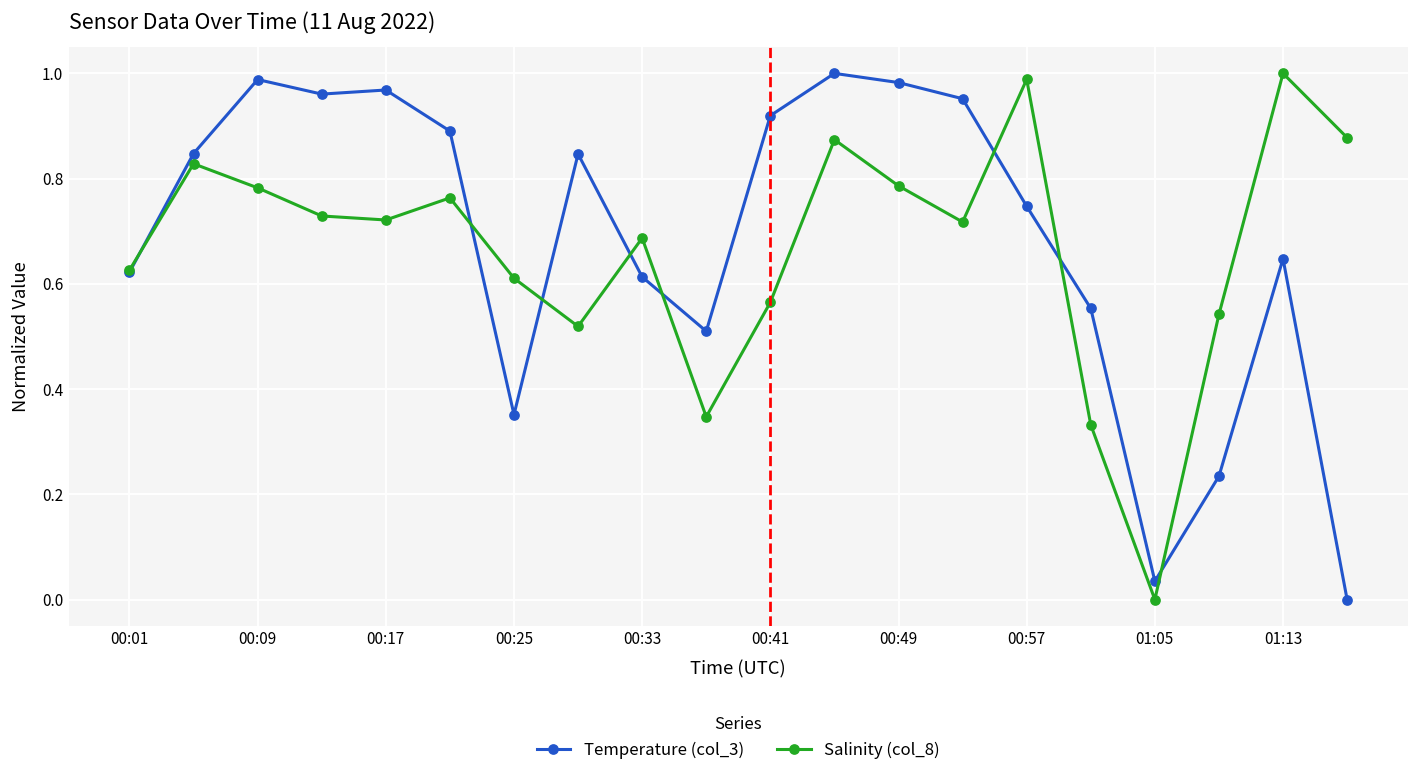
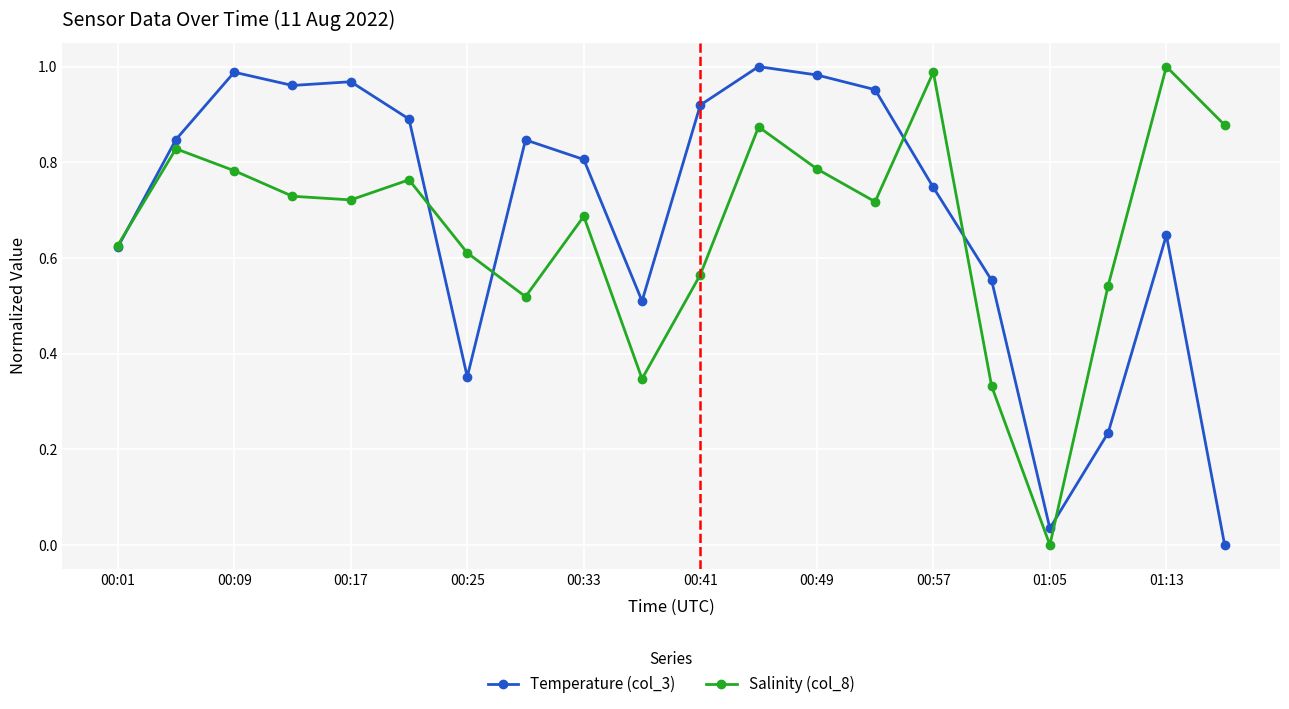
  {
    "Temperature (col_3)": {
      "00:09": 0.99,
      "00:17": 0.97,
      "00:25": 0.35,
-     "00:33": 0.61,
+     "00:33": 0.81,
      "00:41": 0.92,
      "00:49": 0.98,
      "00:57": 0.75,
      "01:05": 0.03,
      "01:13": 0.65
    },
    "Salinity (col_8)": {
      "00:09": 0.78,
      "00:17": 0.72,
      "00:25": 0.61,
      "00:33": 0.69,
      "00:41": 0.56,
      "00:49": 0.79,
      "00:57": 0.99,
      "01:05": 0.00,
      "01:13": 1.00
    }
  }
